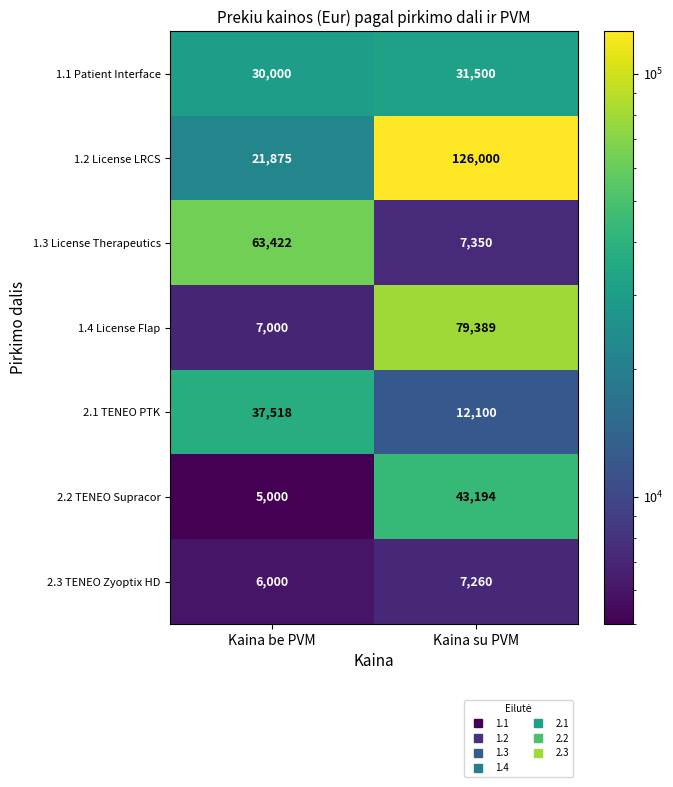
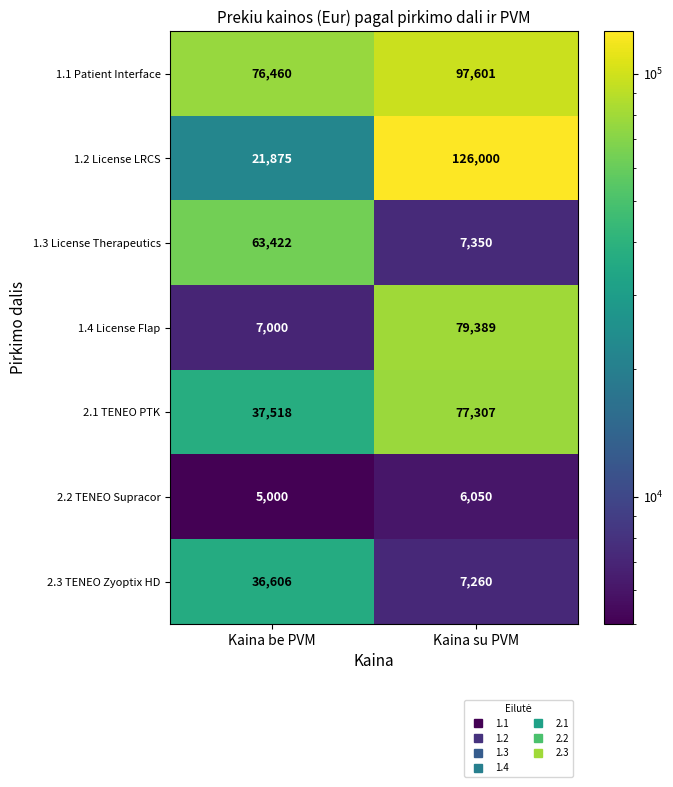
  {
    "1.1 Patient Interface": {
-     "Kaina be PVM": "30,000",
-     "Kaina su PVM": "31,500"
+     "Kaina be PVM": "76,460",
+     "Kaina su PVM": "97,601"
    },
    "1.2 License LRCS": {
      "Kaina be PVM": "21,875",
      "Kaina su PVM": "126,000"
    },
    "1.3 License Therapeutics": {
      "Kaina be PVM": "63,422",
      "Kaina su PVM": "7,350"
    },
    "1.4 License Flap": {
      "Kaina be PVM": "7,000",
      "Kaina su PVM": "79,389"
    },
    "2.1 TENEO PTK": {
      "Kaina be PVM": "37,518",
-     "Kaina su PVM": "12,100"
+     "Kaina su PVM": "77,307"
    },
    "2.2 TENEO Supracor": {
      "Kaina be PVM": "5,000",
-     "Kaina su PVM": "43,194"
+     "Kaina su PVM": "6,050"
    },
    "2.3 TENEO Zyoptix HD": {
-     "Kaina be PVM": "6,000",
+     "Kaina be PVM": "36,606",
      "Kaina su PVM": "7,260"
    }
  }
